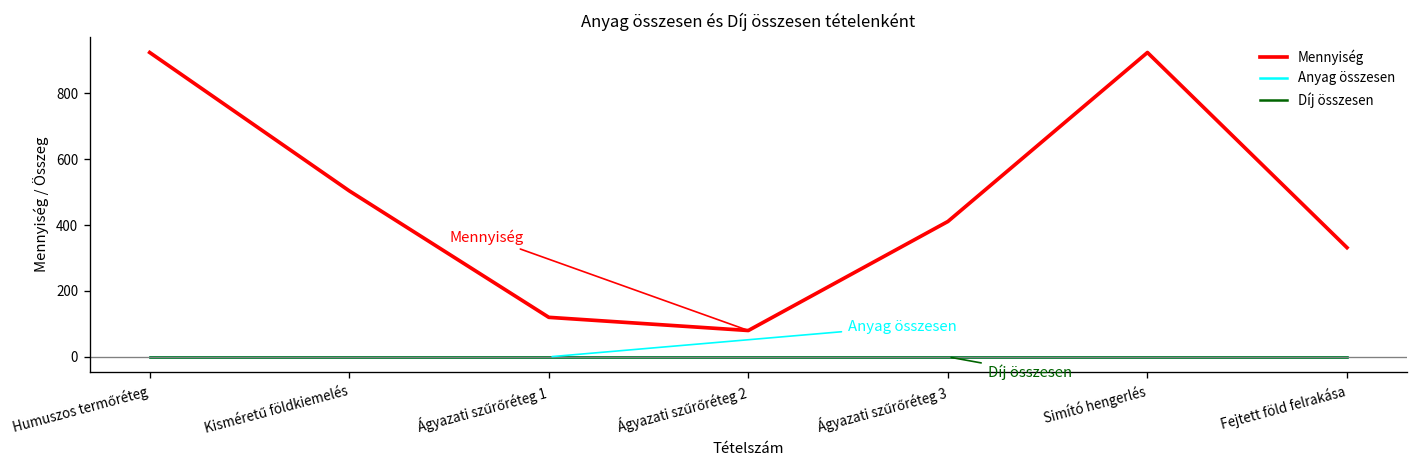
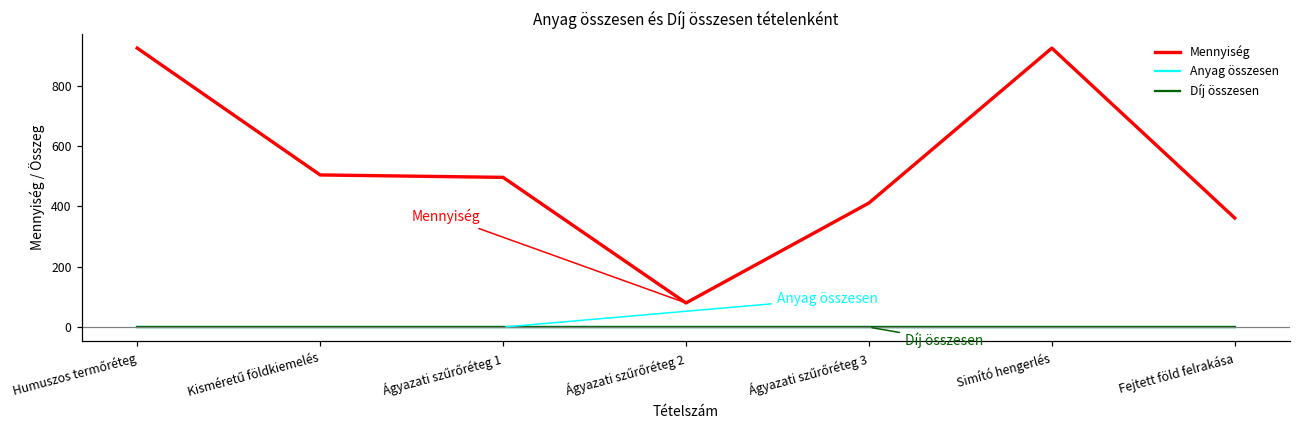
  {
    "Mennyiség": {
      "Humuszos termőréteg": 920,
      "Kisméretű földkiemelés": 500,
-     "Ágyazati szűrőréteg 1": 120,
+     "Ágyazati szűrőréteg 1": 500,
      "Ágyazati szűrőréteg 2": 80,
      "Ágyazati szűrőréteg 3": 410,
      "Simító hengerlés": 920,
-     "Fejtett föld felrakása": 330
+     "Fejtett föld felrakása": 360
    },
    "Díj összesen": {
      "Humuszos termőréteg": 0,
      "Kisméretű földkiemelés": 0,
      "Ágyazati szűrőréteg 1": 0,
      "Ágyazati szűrőréteg 2": 0,
      "Ágyazati szűrőréteg 3": 0,
      "Simító hengerlés": 0,
      "Fejtett föld felrakása": 0
    }
  }
